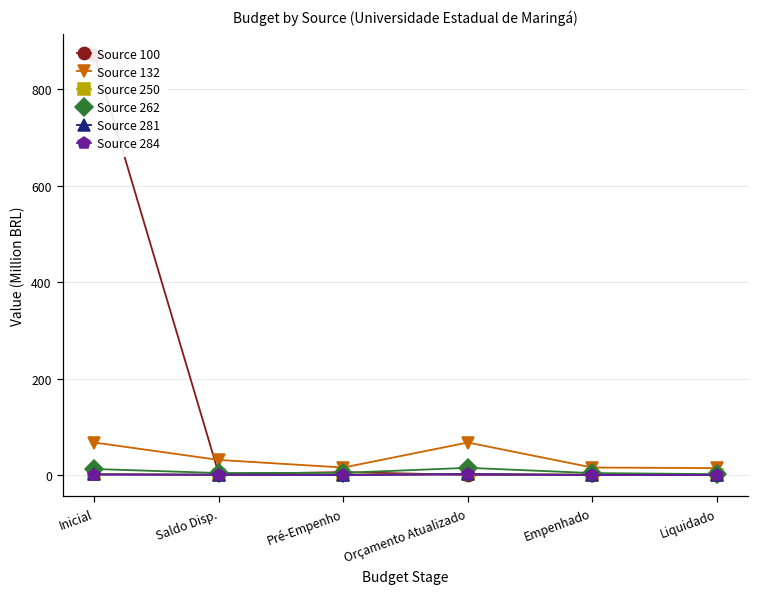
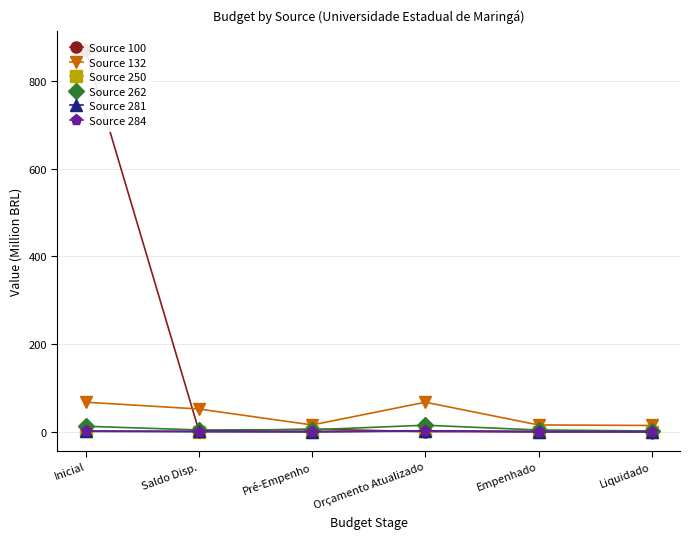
  {
    "Source 132": {
      "Inicial": 70,
-     "Saldo Disp.": 30,
+     "Saldo Disp.": 50,
      "Pré-Empenho": 20,
      "Orçamento Atualizado": 70,
      "Empenhado": 20,
      "Liquidado": 10
    },
    "Source 262": {
      "Inicial": 10,
      "Orçamento Atualizado": 10
    }
  }
